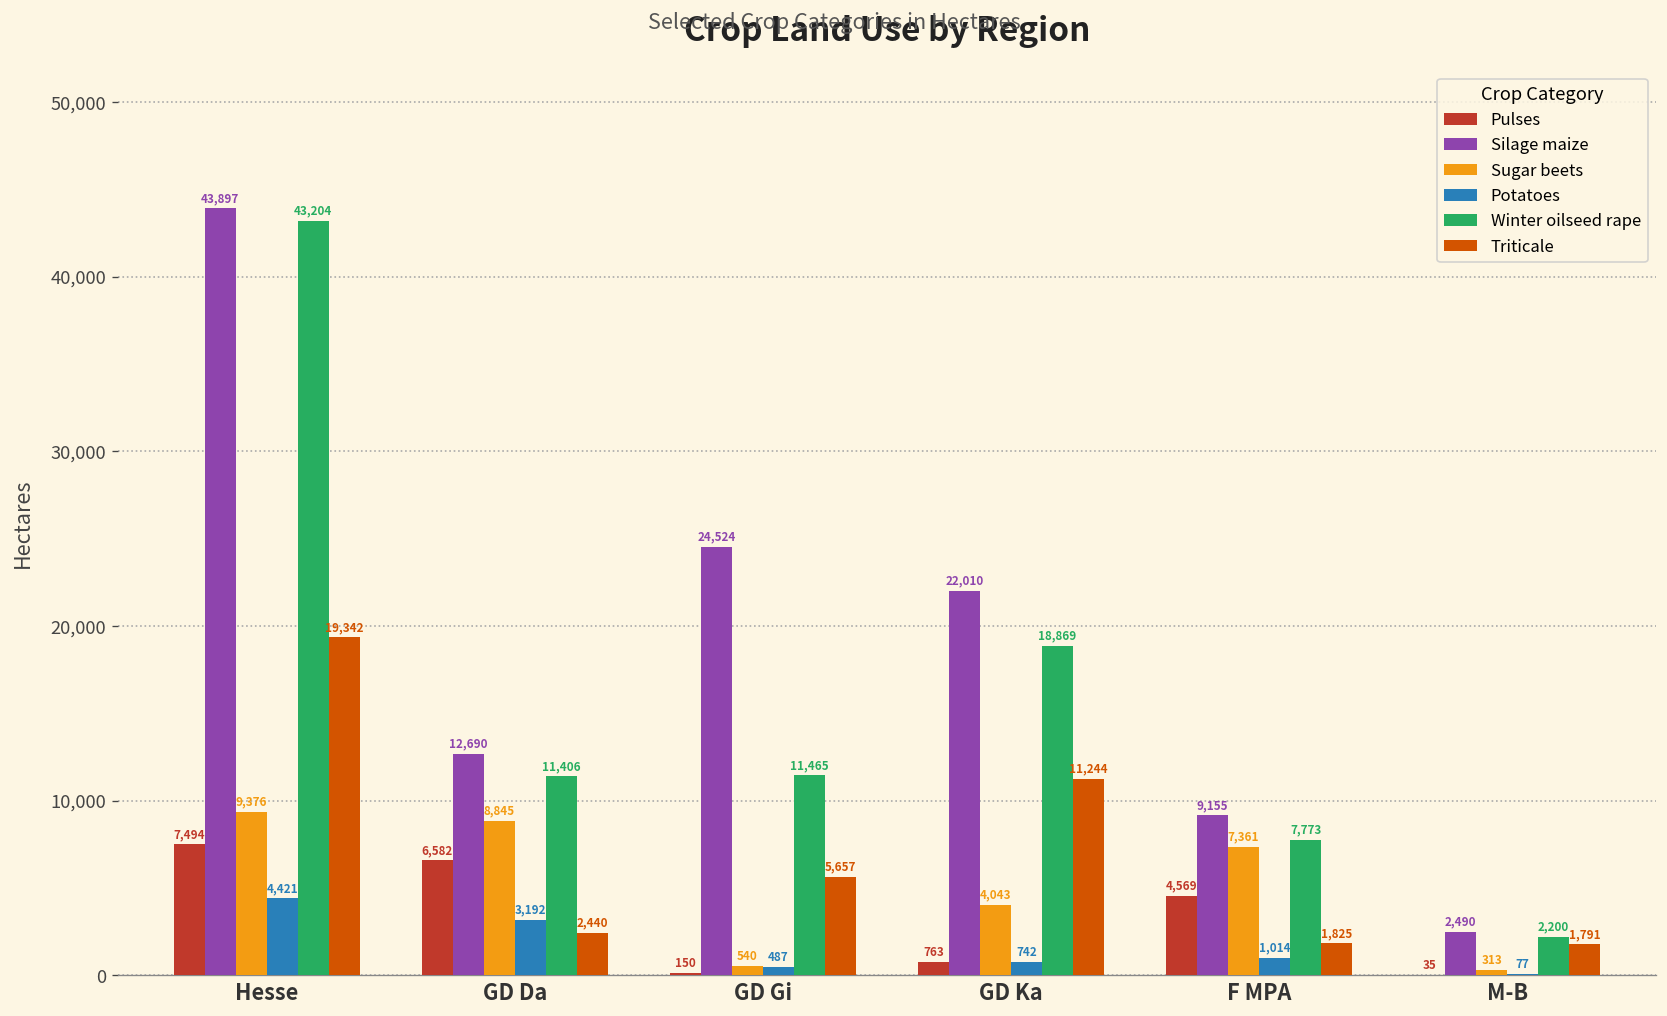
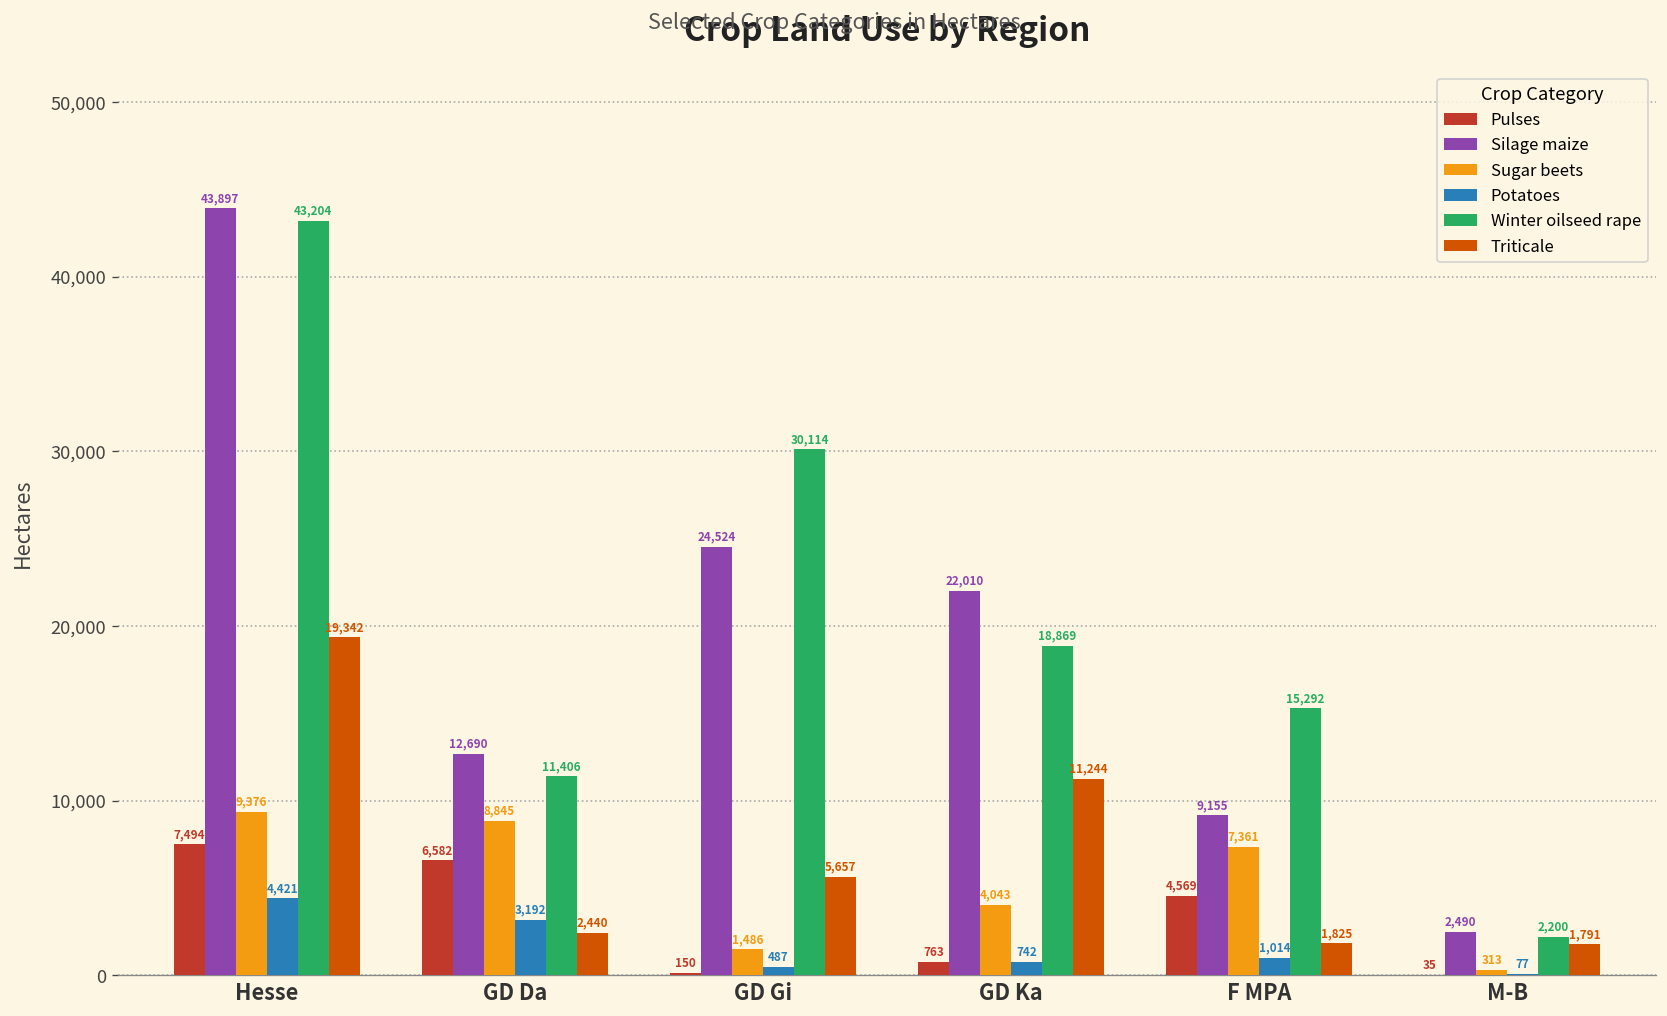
  {
    "Silage maize": {
      "Hesse": "43,897",
      "GD Da": "12,690",
      "GD Gi": "24,524",
      "GD Ka": "22,010",
      "F MPA": "9,155",
      "M-B": "2,490"
    },
    "Sugar beets": {
      "Hesse": "9,376",
      "GD Da": "8,845",
-     "GD Gi": "540",
+     "GD Gi": "1,486",
      "GD Ka": "4,043",
      "F MPA": "7,361",
      "M-B": "313"
    },
    "Potatoes": {
      "Hesse": "4,421",
      "GD Da": "3,192",
      "GD Gi": "487",
      "GD Ka": "742",
      "F MPA": "1,014",
      "M-B": "77"
    },
    "Winter oilseed rape": {
      "Hesse": "43,204",
      "GD Da": "11,406",
-     "GD Gi": "11,465",
+     "GD Gi": "30,114",
      "GD Ka": "18,869",
-     "F MPA": "7,773",
+     "F MPA": "15,292",
      "M-B": "2,200"
    }
  }
